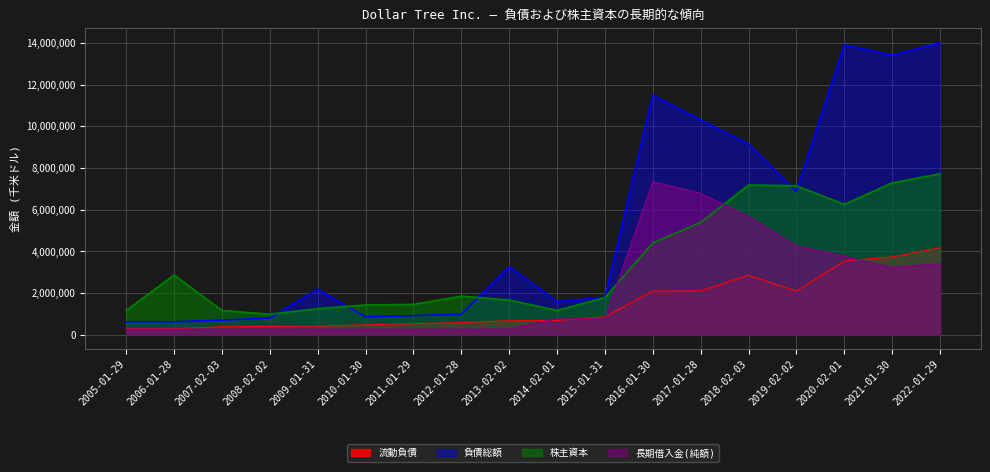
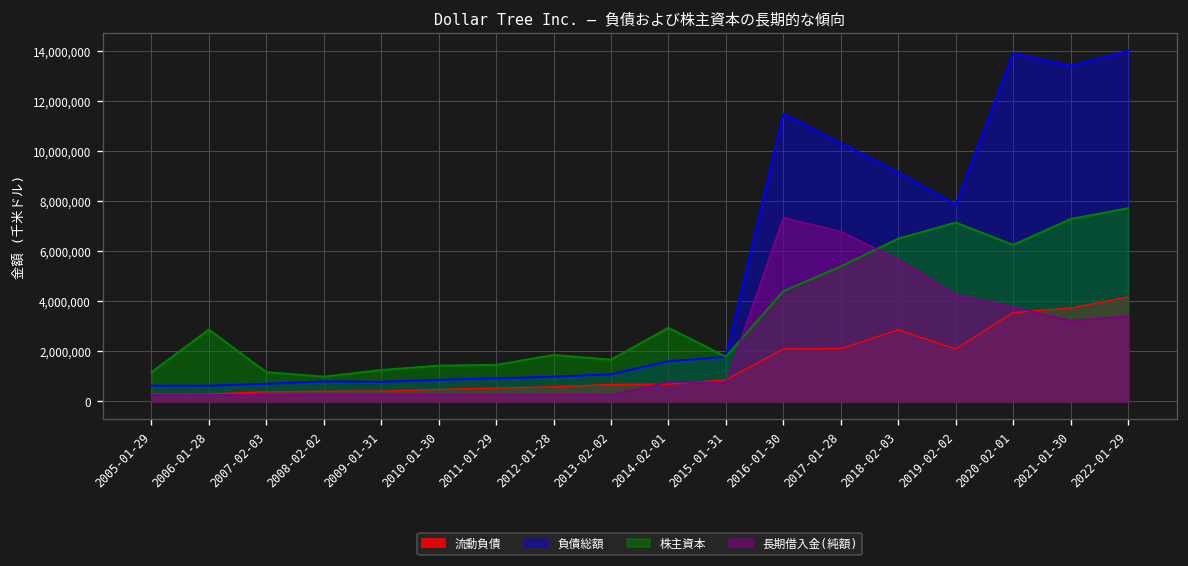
  {
    "流動負債": {
      "2008-02-02": "400,000",
      "2009-01-31": "400,000",
      "2010-01-30": "500,000",
      "2011-01-29": "500,000",
      "2012-01-28": "600,000",
      "2013-02-02": "700,000",
      "2016-01-30": "2,100,000",
      "2017-01-28": "2,100,000",
      "2018-02-03": "2,900,000",
      "2019-02-02": "2,100,000",
      "2020-02-01": "3,500,000",
      "2021-01-30": "3,700,000",
      "2022-01-29": "4,200,000"
    },
    "負債総額": {
      "2005-01-29": "600,000",
      "2006-01-28": "600,000",
      "2007-02-03": "700,000",
      "2008-02-02": "800,000",
-     "2009-01-31": "2,200,000",
+     "2009-01-31": "800,000",
      "2010-01-30": "900,000",
      "2011-01-29": "900,000",
      "2012-01-28": "1,000,000",
-     "2013-02-02": "3,300,000",
+     "2013-02-02": "1,100,000",
      "2014-02-01": "1,600,000",
      "2016-01-30": "11,500,000",
      "2017-01-28": "10,300,000",
      "2018-02-03": "9,200,000",
-     "2019-02-02": "6,900,000",
+     "2019-02-02": "7,900,000",
      "2020-02-01": "13,900,000",
      "2021-01-30": "13,400,000",
      "2022-01-29": "14,000,000"
    },
    "株主資本": {
      "2005-01-29": "1,200,000",
      "2006-01-28": "2,900,000",
      "2007-02-03": "1,200,000",
      "2008-02-02": "1,000,000",
      "2009-01-31": "1,300,000",
      "2010-01-30": "1,400,000",
      "2011-01-29": "1,500,000",
      "2012-01-28": "1,900,000",
      "2013-02-02": "1,700,000",
-     "2014-02-01": "1,200,000",
+     "2014-02-01": "2,900,000",
      "2016-01-30": "4,400,000",
      "2017-01-28": "5,400,000",
-     "2018-02-03": "7,200,000",
+     "2018-02-03": "6,500,000",
      "2019-02-02": "7,100,000",
      "2020-02-01": "6,300,000",
      "2021-01-30": "7,300,000",
      "2022-01-29": "7,700,000"
    },
    "長期借入金(純額)": {
      "2008-02-02": "300,000",
      "2009-01-31": "300,000",
      "2010-01-30": "300,000",
      "2011-01-29": "300,000",
      "2012-01-28": "300,000",
      "2013-02-02": "300,000",
      "2016-01-30": "7,300,000",
      "2017-01-28": "6,800,000",
      "2018-02-03": "5,700,000",
      "2019-02-02": "4,300,000",
      "2020-02-01": "3,800,000",
      "2021-01-30": "3,200,000",
      "2022-01-29": "3,400,000"
    }
  }
